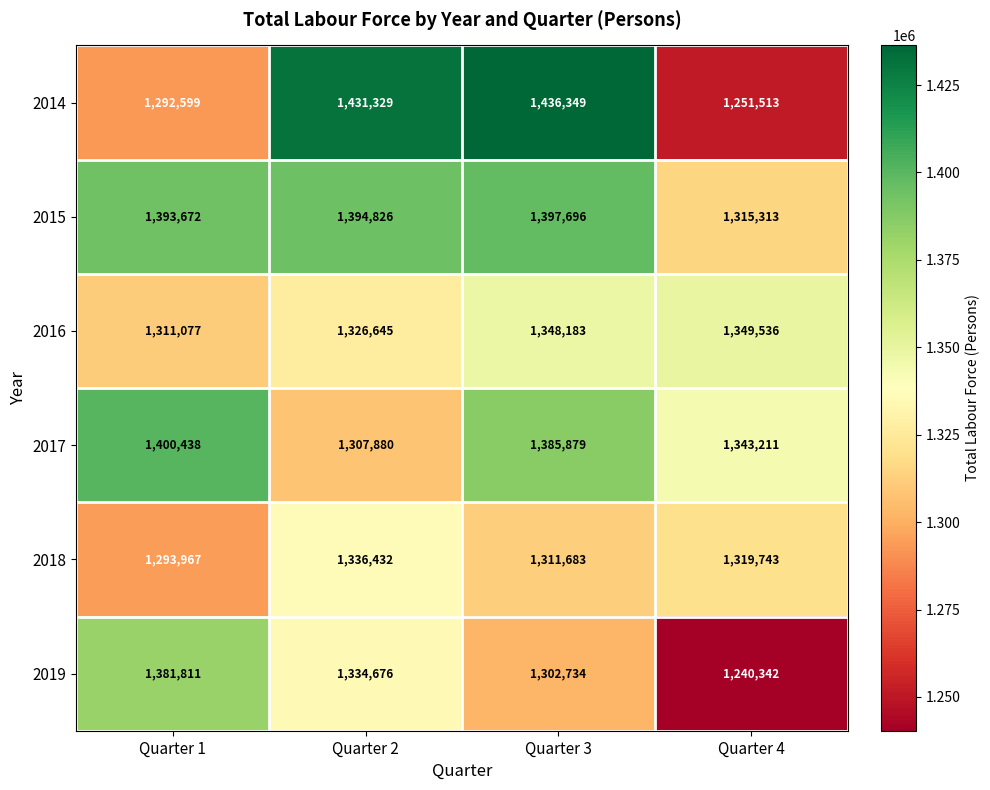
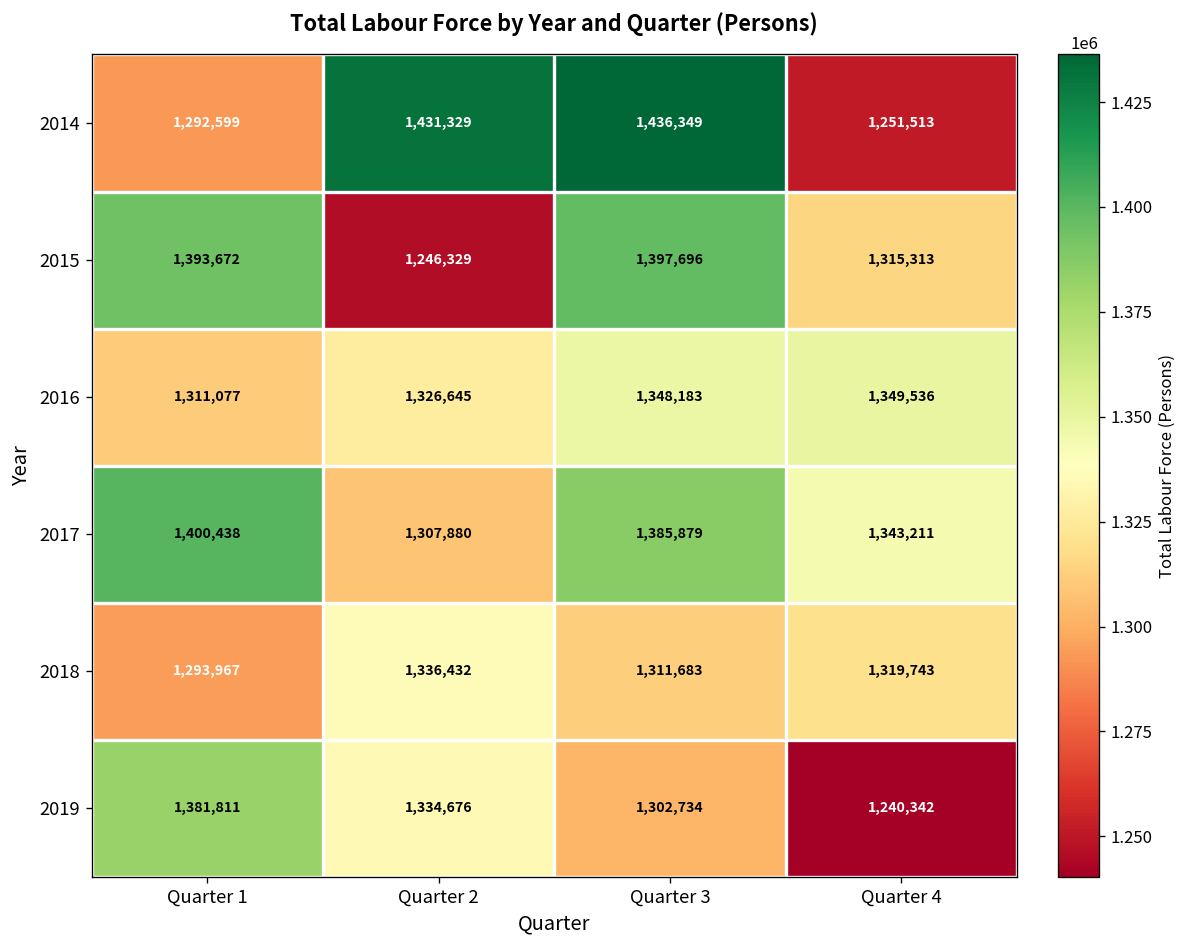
  {
    "2014": {
      "Quarter 1": "1,292,599",
      "Quarter 2": "1,431,329",
      "Quarter 3": "1,436,349",
      "Quarter 4": "1,251,513"
    },
    "2015": {
      "Quarter 1": "1,393,672",
-     "Quarter 2": "1,394,826",
+     "Quarter 2": "1,246,329",
      "Quarter 3": "1,397,696",
      "Quarter 4": "1,315,313"
    },
    "2016": {
      "Quarter 1": "1,311,077",
      "Quarter 2": "1,326,645",
      "Quarter 3": "1,348,183",
      "Quarter 4": "1,349,536"
    },
    "2017": {
      "Quarter 1": "1,400,438",
      "Quarter 2": "1,307,880",
      "Quarter 3": "1,385,879",
      "Quarter 4": "1,343,211"
    },
    "2018": {
      "Quarter 1": "1,293,967",
      "Quarter 2": "1,336,432",
      "Quarter 3": "1,311,683",
      "Quarter 4": "1,319,743"
    },
    "2019": {
      "Quarter 1": "1,381,811",
      "Quarter 2": "1,334,676",
      "Quarter 3": "1,302,734",
      "Quarter 4": "1,240,342"
    }
  }
